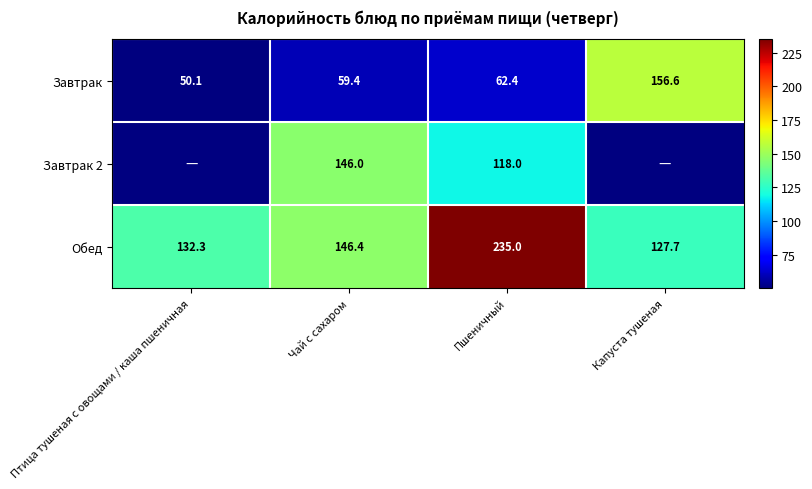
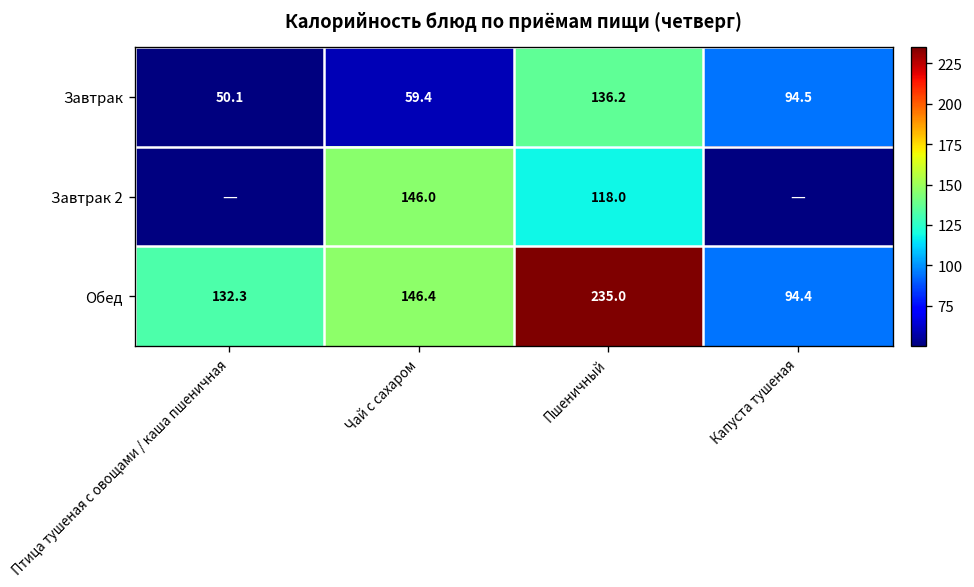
  {
    "Завтрак": {
      "Птица тушеная с овощами / каша пшеничная": 50.1,
      "Чай с сахаром": 59.4,
-     "Пшеничный": 62.4,
-     "Капуста тушеная": 156.6
+     "Пшеничный": 136.2,
+     "Капуста тушеная": 94.5
    },
    "Завтрак 2": {
      "Чай с сахаром": 146.0,
      "Пшеничный": 118.0
    },
    "Обед": {
      "Птица тушеная с овощами / каша пшеничная": 132.3,
      "Чай с сахаром": 146.4,
      "Пшеничный": 235.0,
-     "Капуста тушеная": 127.7
+     "Капуста тушеная": 94.4
    }
  }
